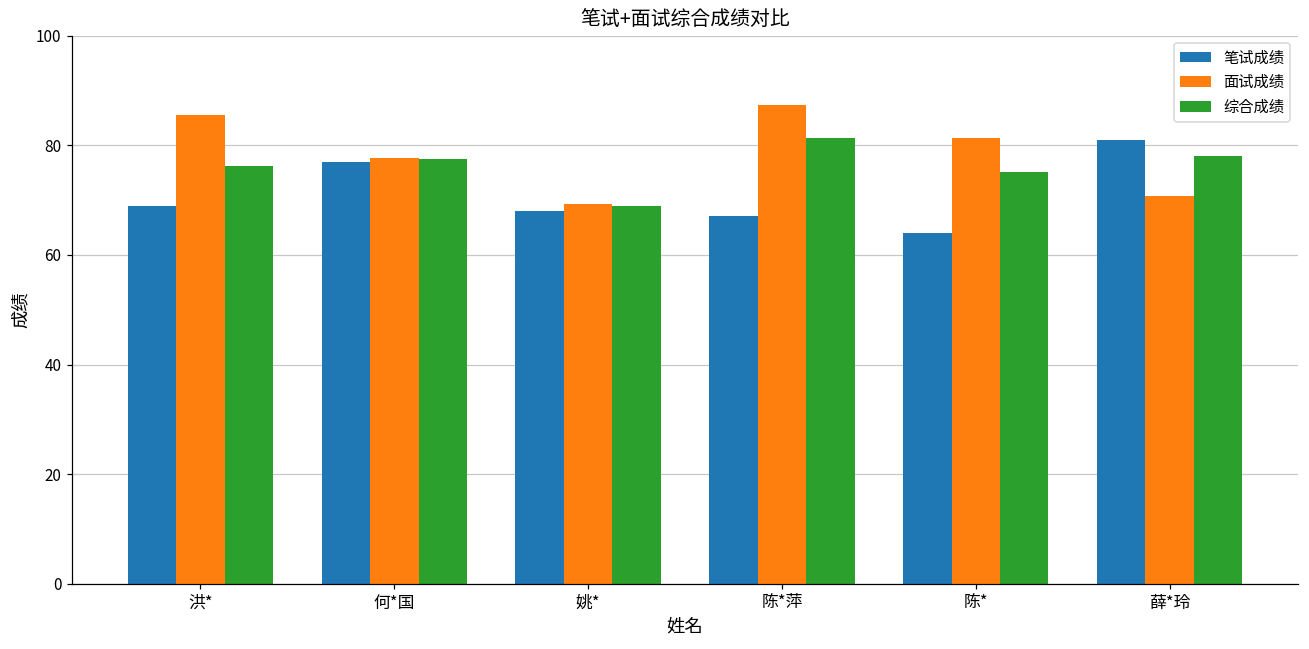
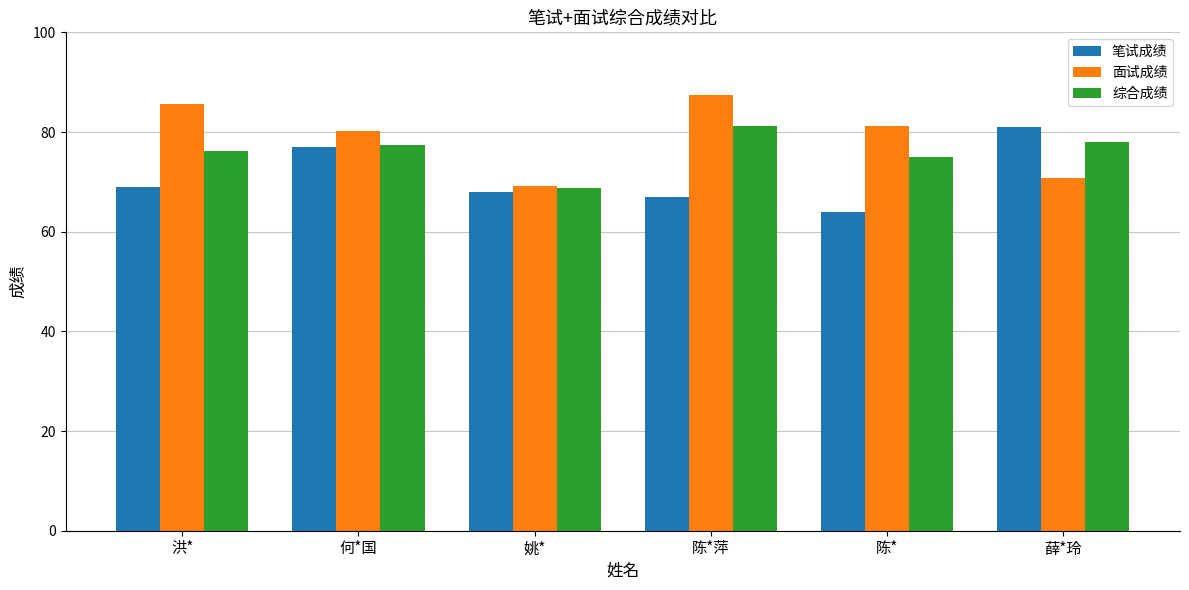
  {
    "笔试成绩": {
      "洪*": 69,
      "何*国": 77,
      "姚*": 68,
      "陈*萍": 67,
      "陈*": 64,
      "薛*玲": 81
    },
    "面试成绩": {
      "洪*": 86,
-     "何*国": 78,
+     "何*国": 80,
      "姚*": 69,
      "陈*萍": 87,
      "陈*": 81,
      "薛*玲": 71
    },
    "综合成绩": {
      "洪*": 76,
      "何*国": 77,
      "姚*": 69,
      "陈*萍": 81,
      "陈*": 75,
      "薛*玲": 78
    }
  }
